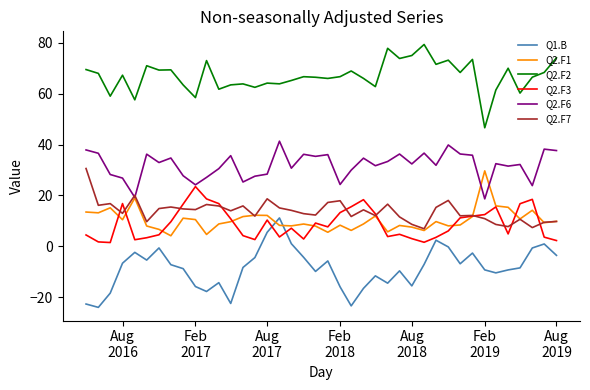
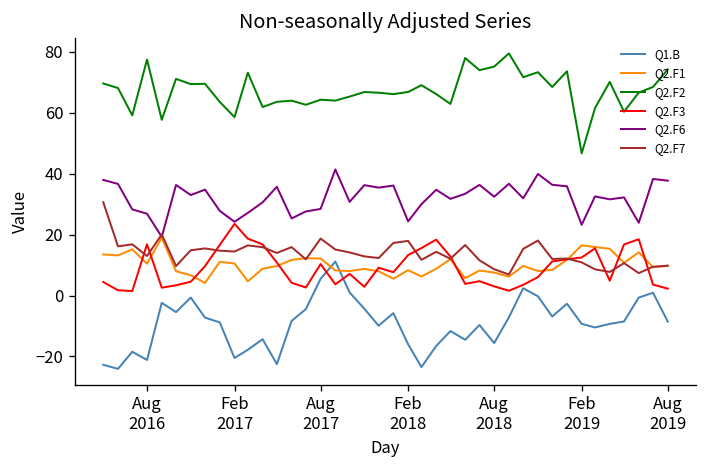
  {
    "Q1.B": {
-     "Aug 2016": -7,
-     "Feb 2017": -16,
+     "Aug 2016": -21,
+     "Feb 2017": -20,
      "Aug 2017": 5,
      "Feb 2018": -16,
      "Aug 2018": -16,
      "Feb 2019": -9,
-     "Aug 2019": -4
+     "Aug 2019": -9
    },
    "Q2.F1": {
      "Aug 2016": 10,
      "Feb 2017": 10,
      "Aug 2017": 12,
      "Feb 2018": 8,
      "Aug 2018": 8,
-     "Feb 2019": 30
+     "Feb 2019": 16
    },
    "Q2.F2": {
-     "Aug 2016": 67,
+     "Aug 2016": 77,
      "Feb 2017": 59,
      "Aug 2017": 64,
      "Feb 2018": 67,
      "Aug 2018": 75,
      "Feb 2019": 47,
      "Aug 2019": 74
    },
    "Q2.F3": {
      "Aug 2016": 17,
      "Aug 2017": 10,
      "Feb 2018": 13,
      "Aug 2018": 3,
      "Feb 2019": 12,
      "Aug 2019": 2
    },
    "Q2.F6": {
      "Aug 2016": 27,
      "Aug 2017": 28,
      "Feb 2018": 24,
      "Aug 2018": 32,
-     "Feb 2019": 19,
+     "Feb 2019": 23,
      "Aug 2019": 38
    },
    "Q2.F7": {
      "Aug 2016": 13,
      "Feb 2017": 14,
      "Aug 2017": 19,
      "Feb 2018": 18,
      "Aug 2018": 9,
      "Feb 2019": 11
    }
  }
